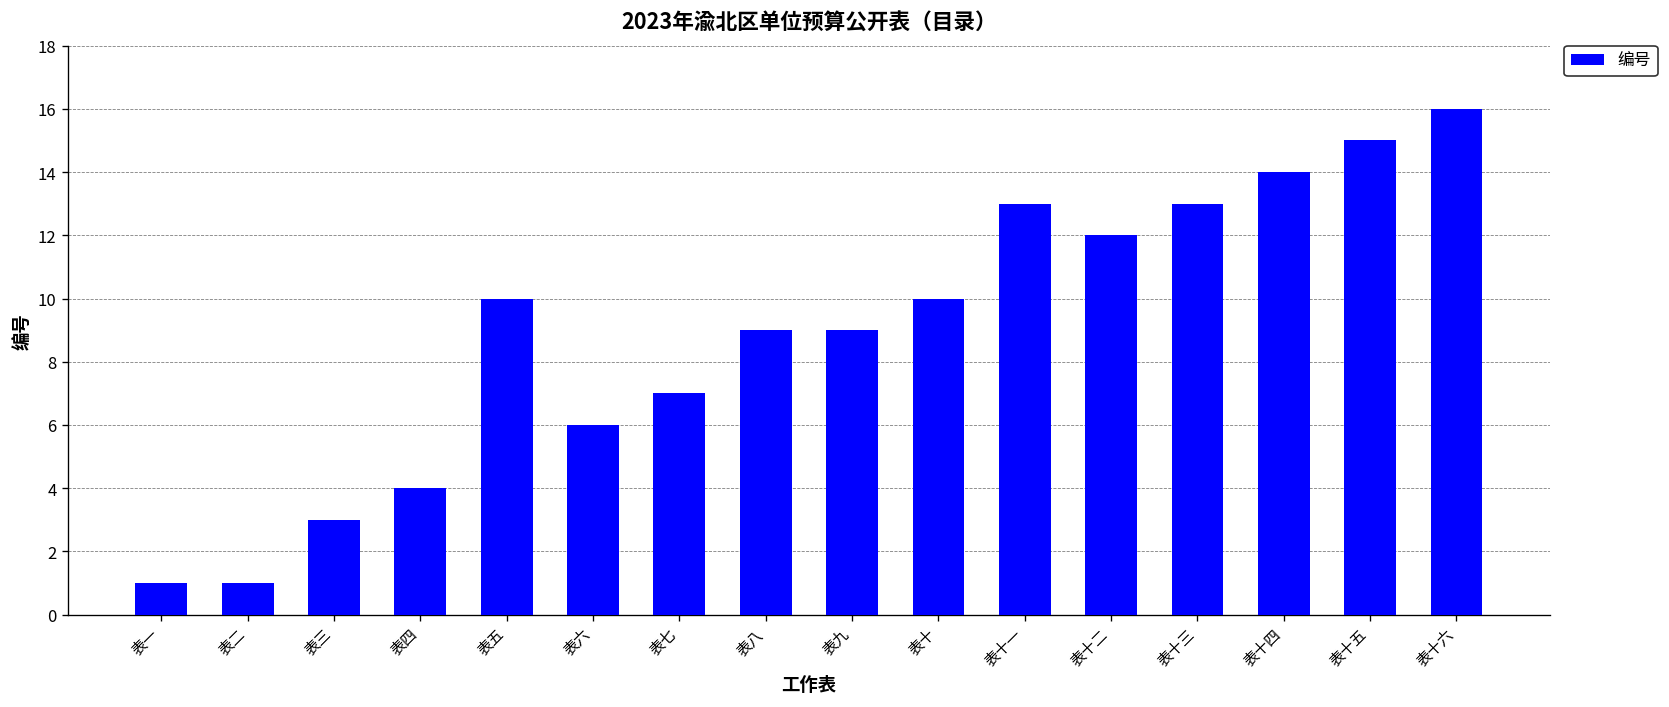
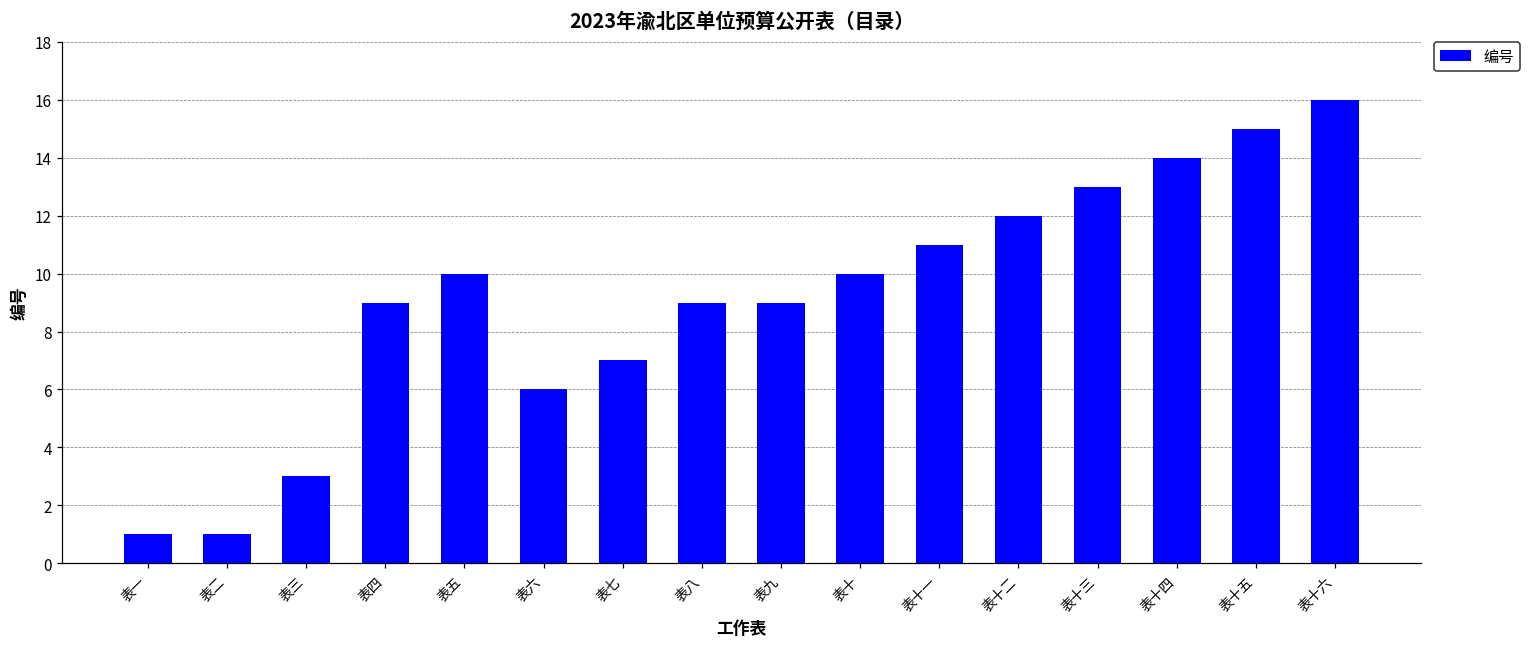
  {
    "表一": 1,
    "表二": 1,
    "表三": 3,
-   "表四": 4,
+   "表四": 9,
    "表五": 10,
    "表六": 6,
    "表七": 7,
    "表八": 9,
    "表九": 9,
    "表十": 10,
-   "表十一": 13,
+   "表十一": 11,
    "表十二": 12,
    "表十三": 13,
    "表十四": 14,
    "表十五": 15,
    "表十六": 16
  }
